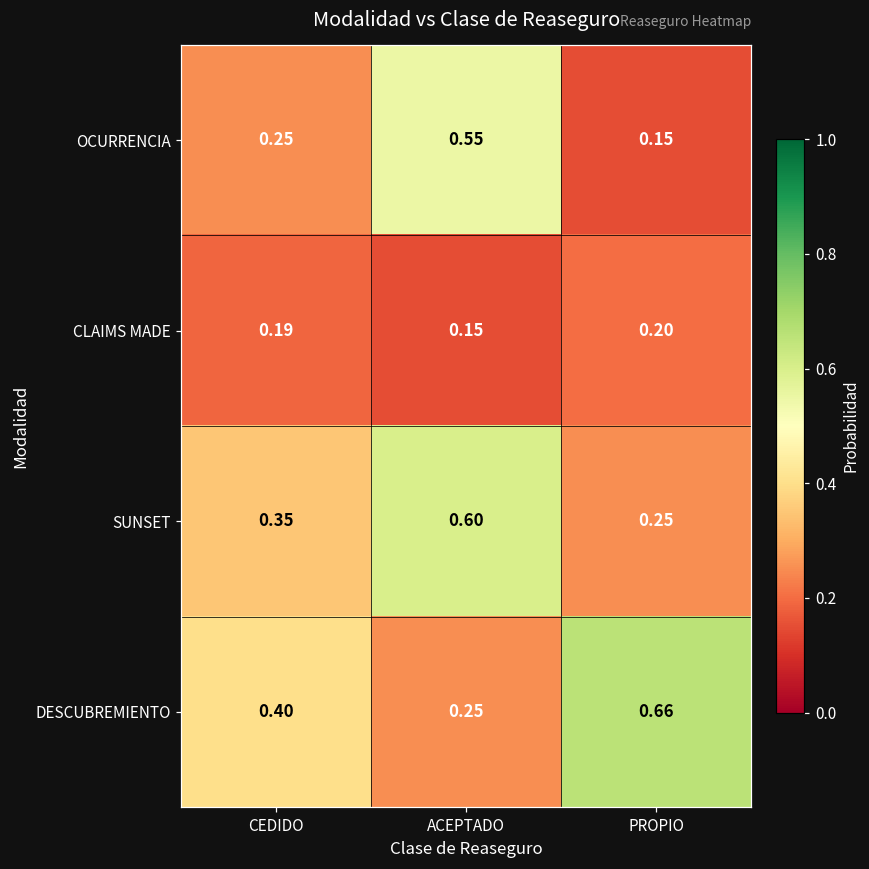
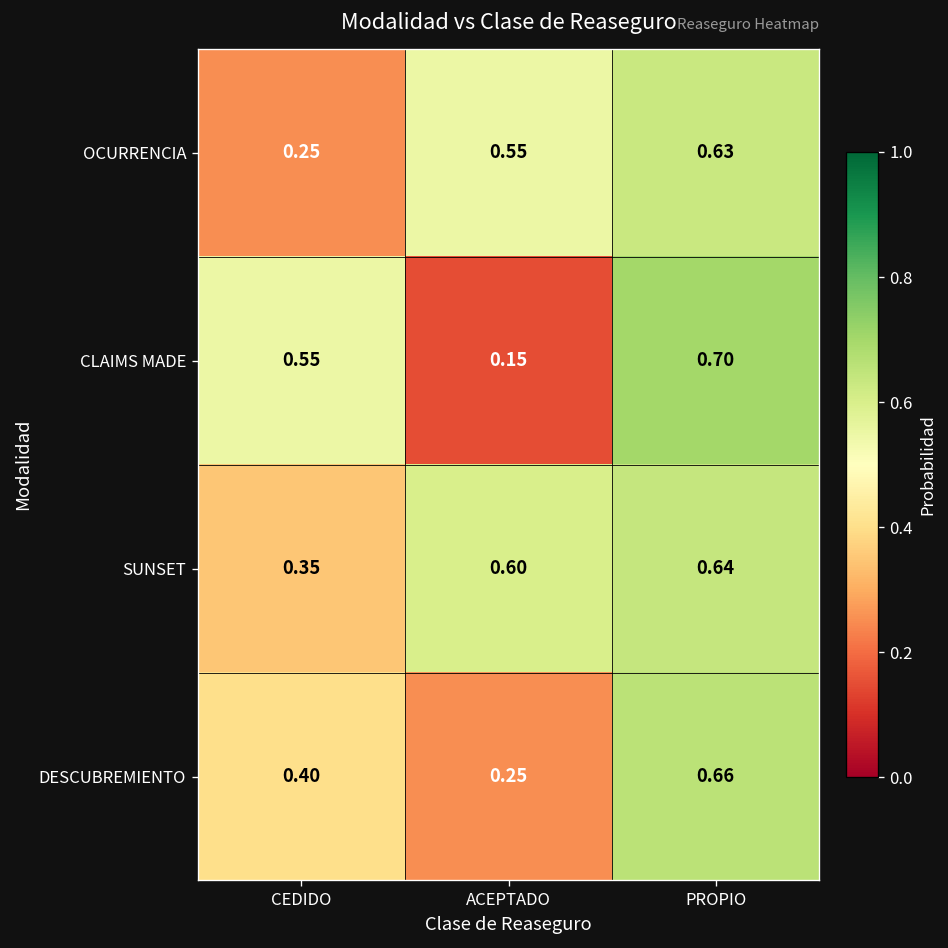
  {
    "OCURRENCIA": {
      "CEDIDO": 0.25,
      "ACEPTADO": 0.55,
-     "PROPIO": 0.15
+     "PROPIO": 0.63
    },
    "CLAIMS MADE": {
-     "CEDIDO": 0.19,
+     "CEDIDO": 0.55,
      "ACEPTADO": 0.15,
-     "PROPIO": 0.20
+     "PROPIO": 0.70
    },
    "SUNSET": {
      "CEDIDO": 0.35,
      "ACEPTADO": 0.60,
-     "PROPIO": 0.25
+     "PROPIO": 0.64
    },
    "DESCUBREMIENTO": {
      "CEDIDO": 0.40,
      "ACEPTADO": 0.25,
      "PROPIO": 0.66
    }
  }
